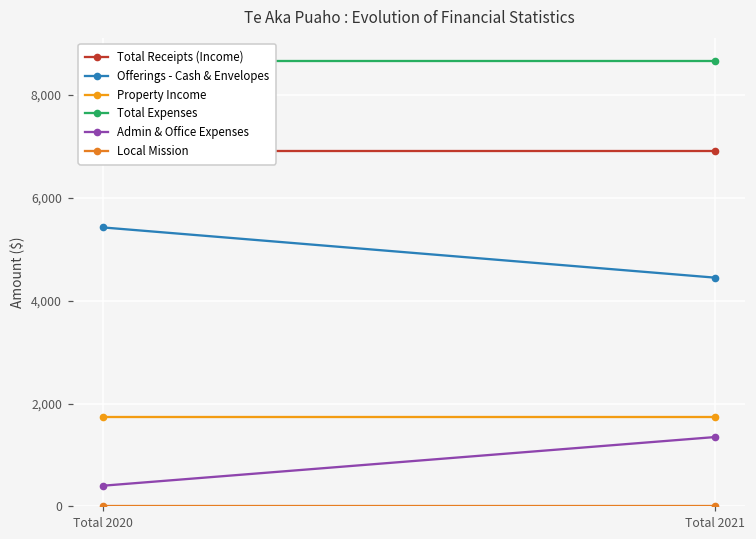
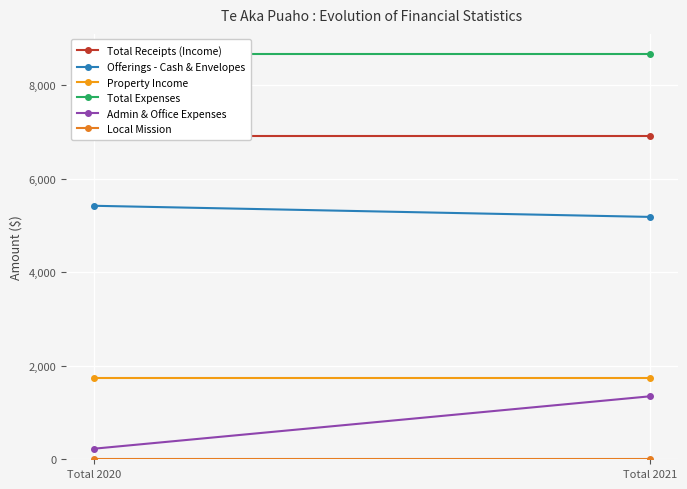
  {
    "Total Receipts (Income)": {
      "Total 2021": "6,900"
    },
    "Offerings - Cash & Envelopes": {
      "Total 2020": "5,400",
-     "Total 2021": "4,400"
+     "Total 2021": "5,200"
    },
    "Total Expenses": {
      "Total 2021": "8,700"
    },
    "Admin & Office Expenses": {
-     "Total 2020": "400",
+     "Total 2020": "200",
      "Total 2021": "1,300"
    }
  }
